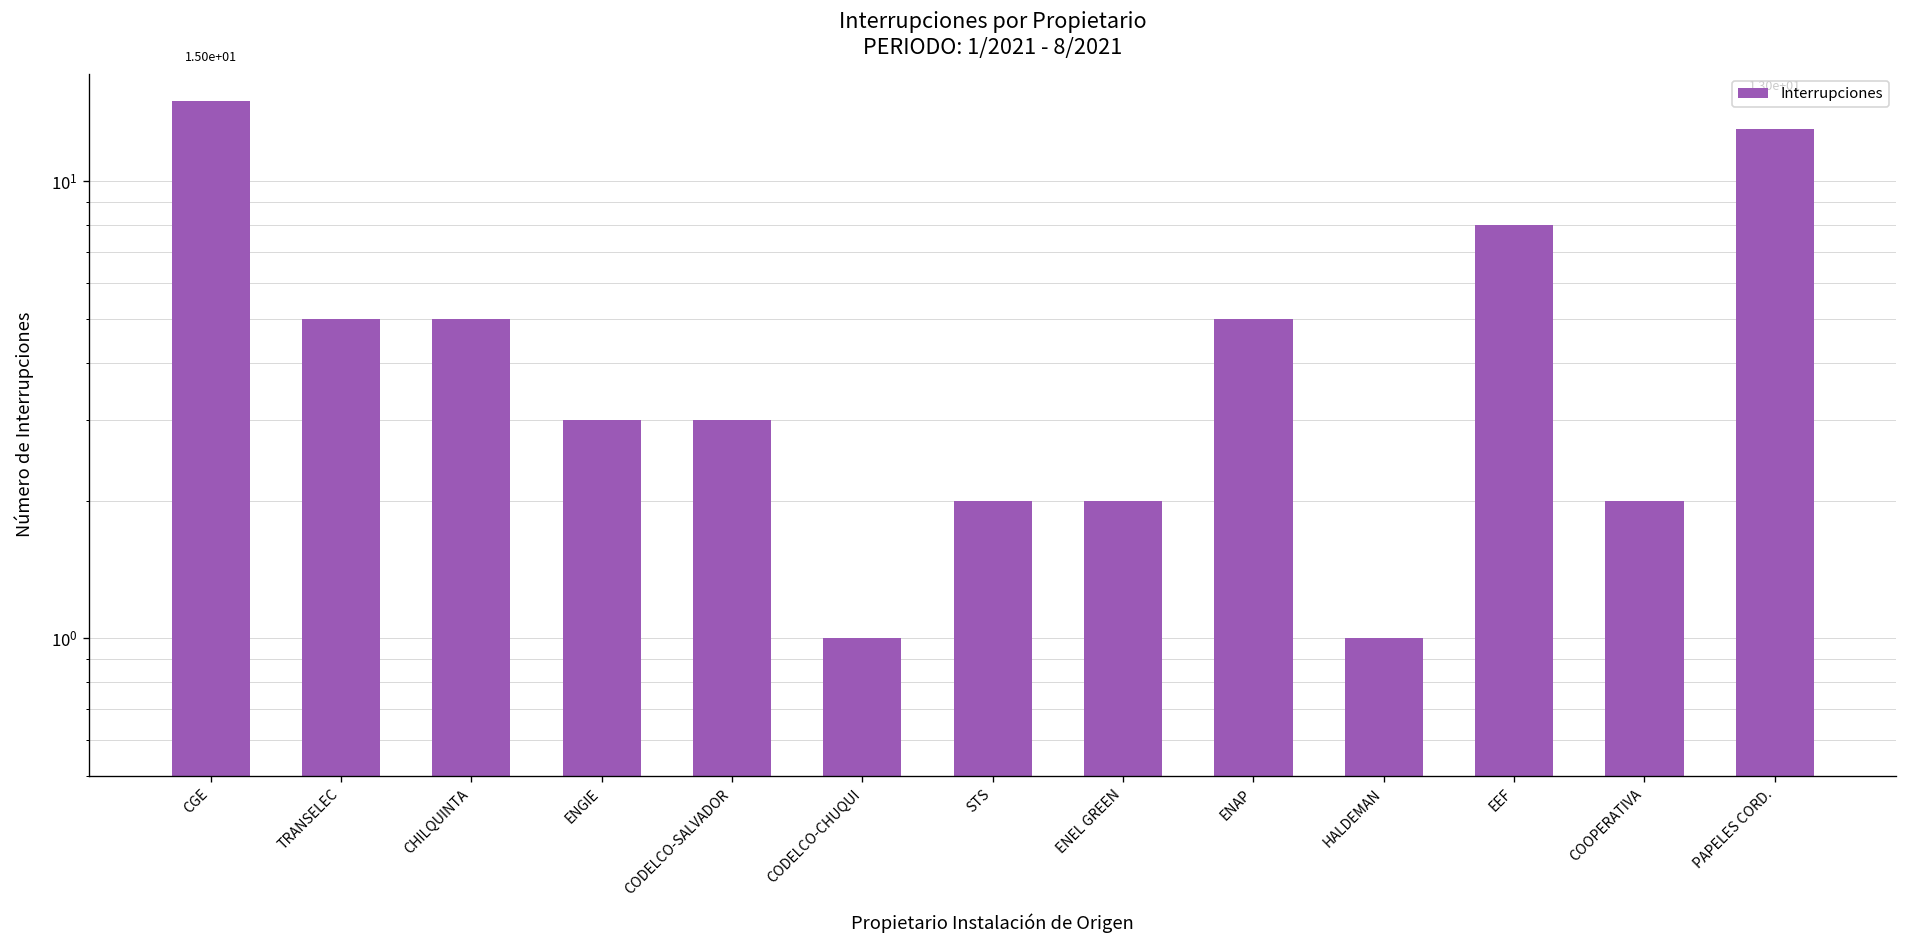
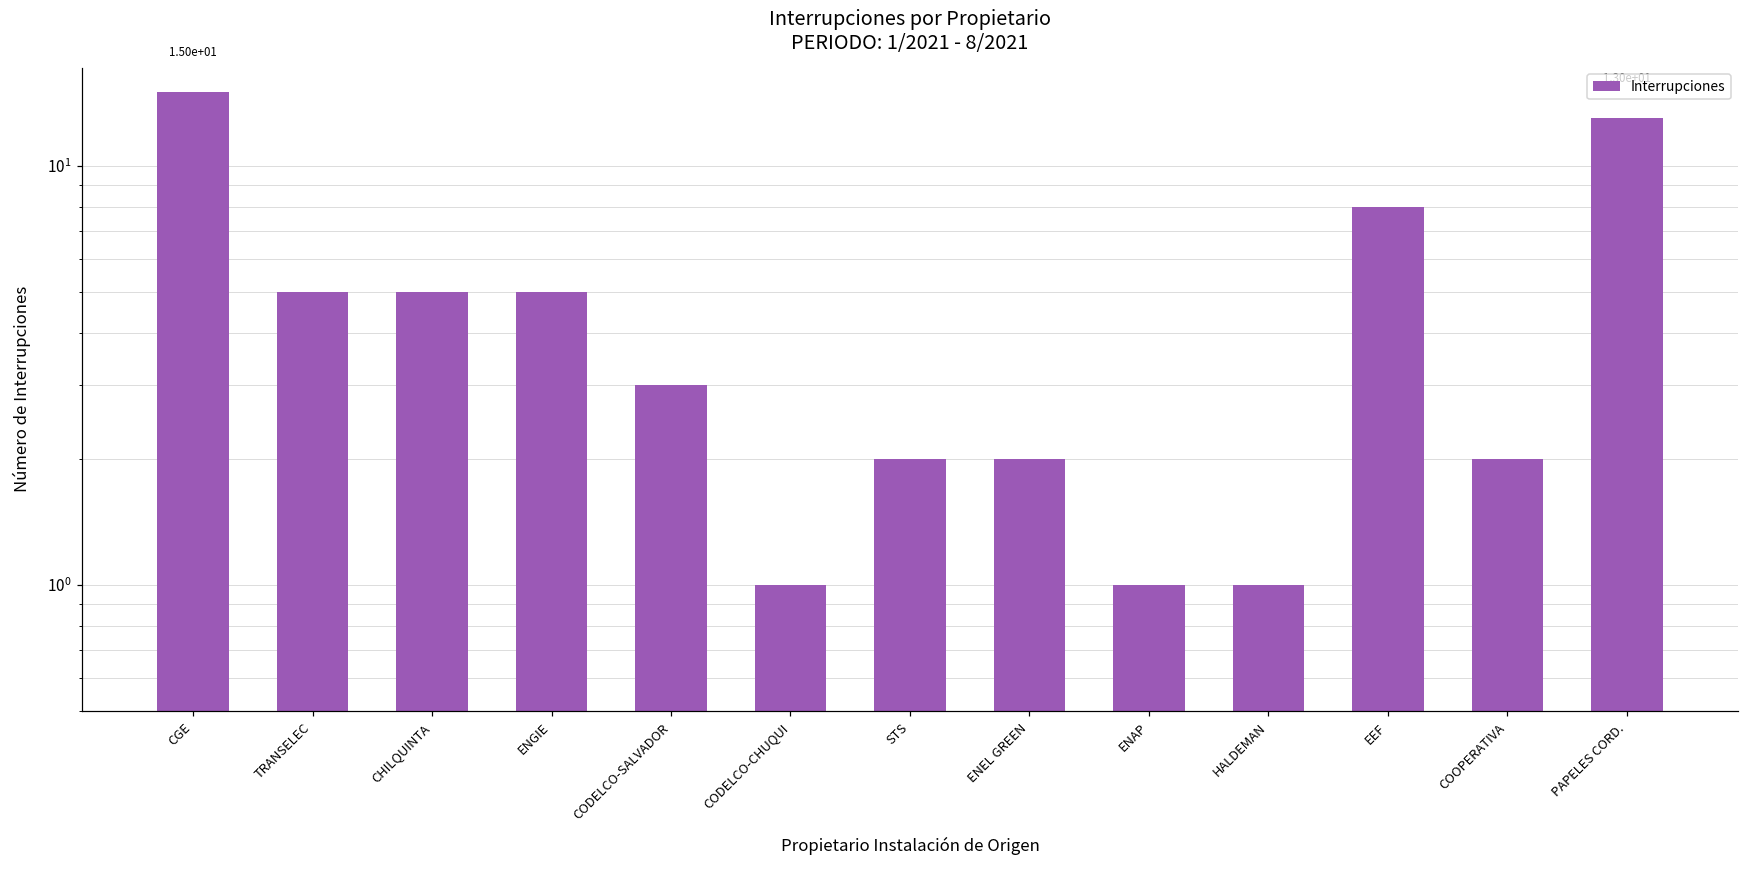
  {
    "TRANSELEC": 5,
    "CHILQUINTA": 5,
-   "ENGIE": 3,
+   "ENGIE": 5,
    "CODELCO-SALVADOR": 3,
    "CODELCO-CHUQUI": 1,
    "STS": 2,
    "ENEL GREEN": 2,
-   "ENAP": 5,
+   "ENAP": 1,
    "HALDEMAN": 1,
    "EEF": 8,
    "COOPERATIVA": 2
  }
